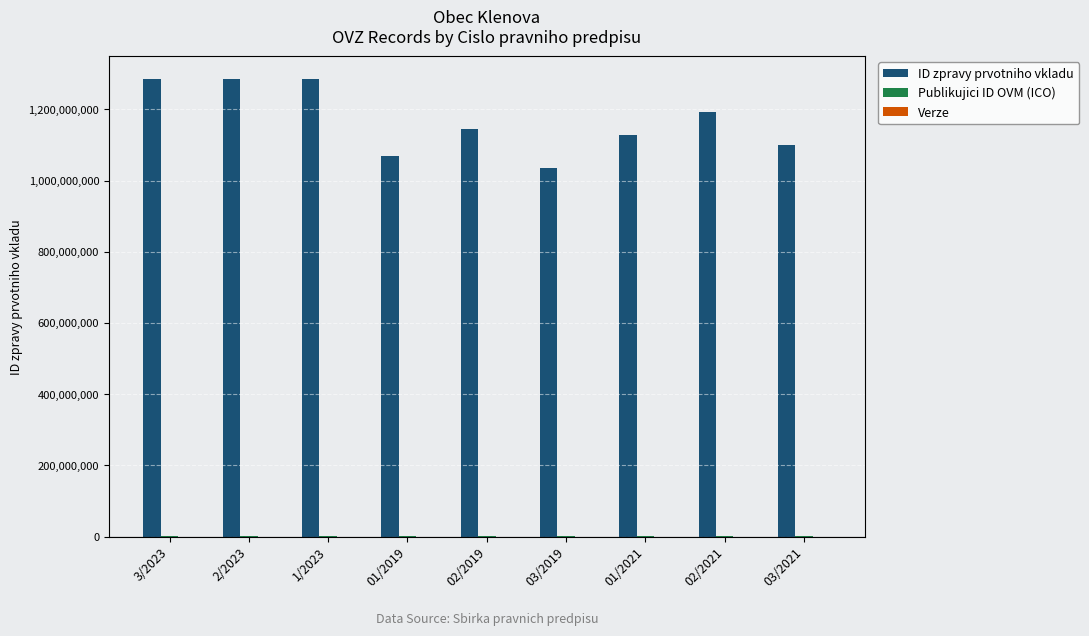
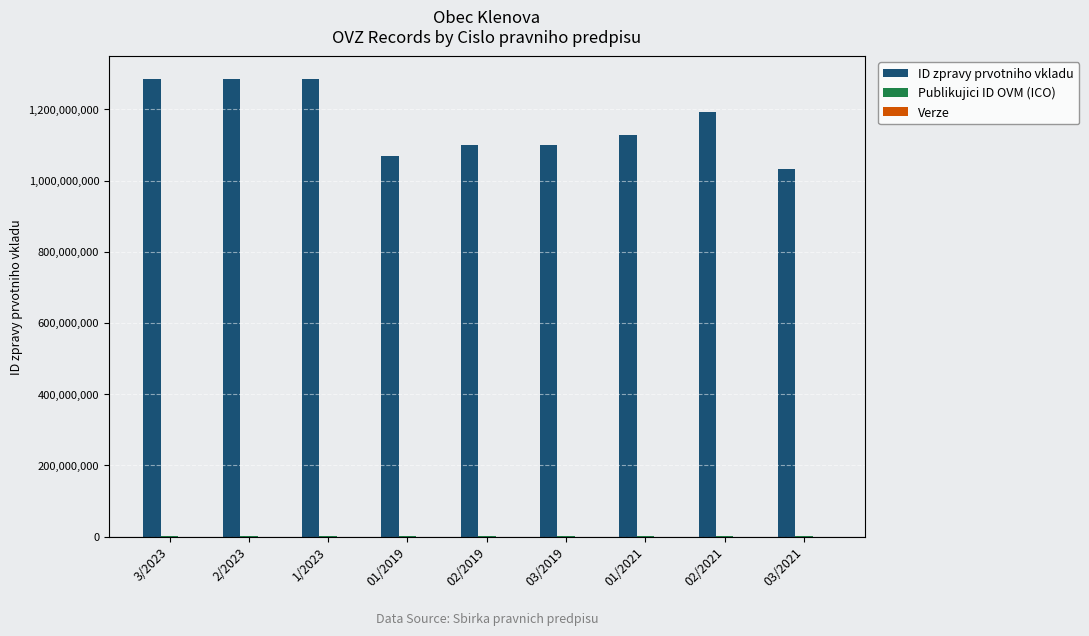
  {
    "ID zpravy prvotniho vkladu": {
      "3/2023": "1,290,000,000",
      "2/2023": "1,290,000,000",
      "1/2023": "1,290,000,000",
      "01/2019": "1,070,000,000",
-     "02/2019": "1,140,000,000",
-     "03/2019": "1,040,000,000",
+     "02/2019": "1,100,000,000",
+     "03/2019": "1,100,000,000",
      "01/2021": "1,130,000,000",
      "02/2021": "1,190,000,000",
-     "03/2021": "1,100,000,000"
+     "03/2021": "1,030,000,000"
    }
  }
